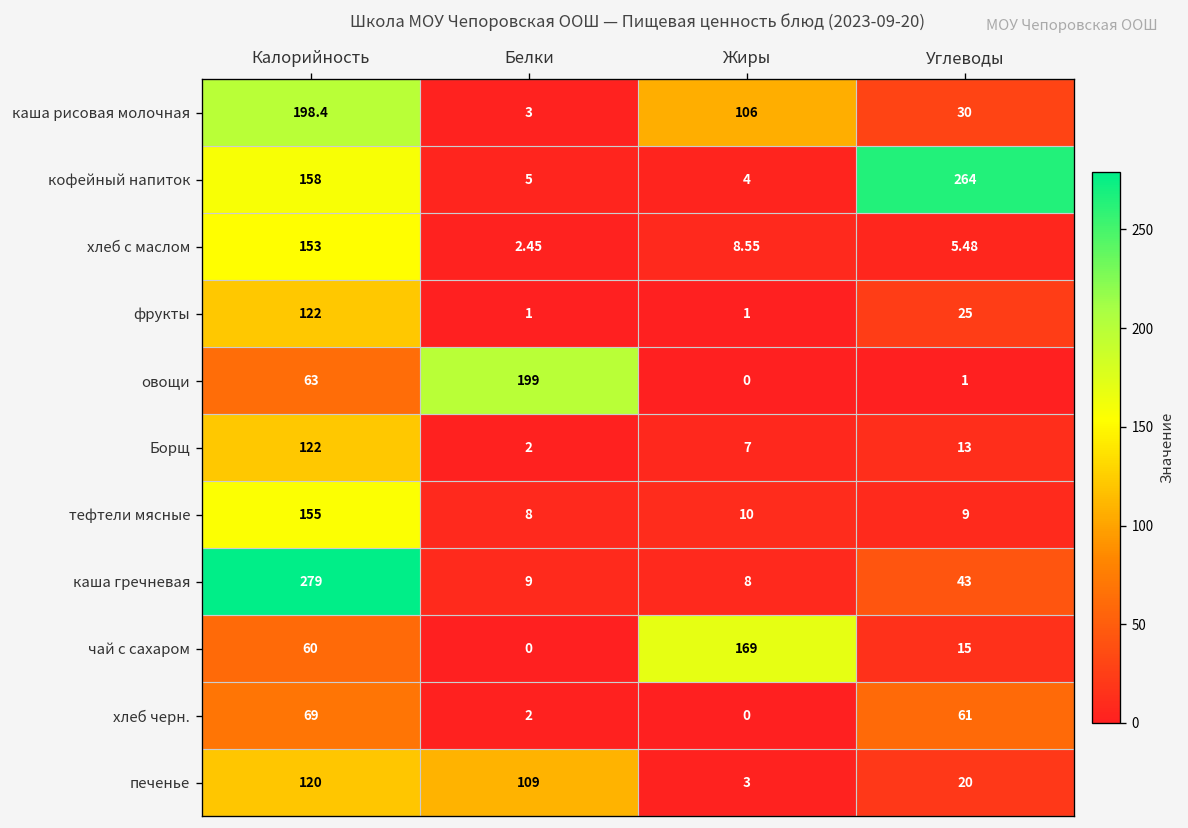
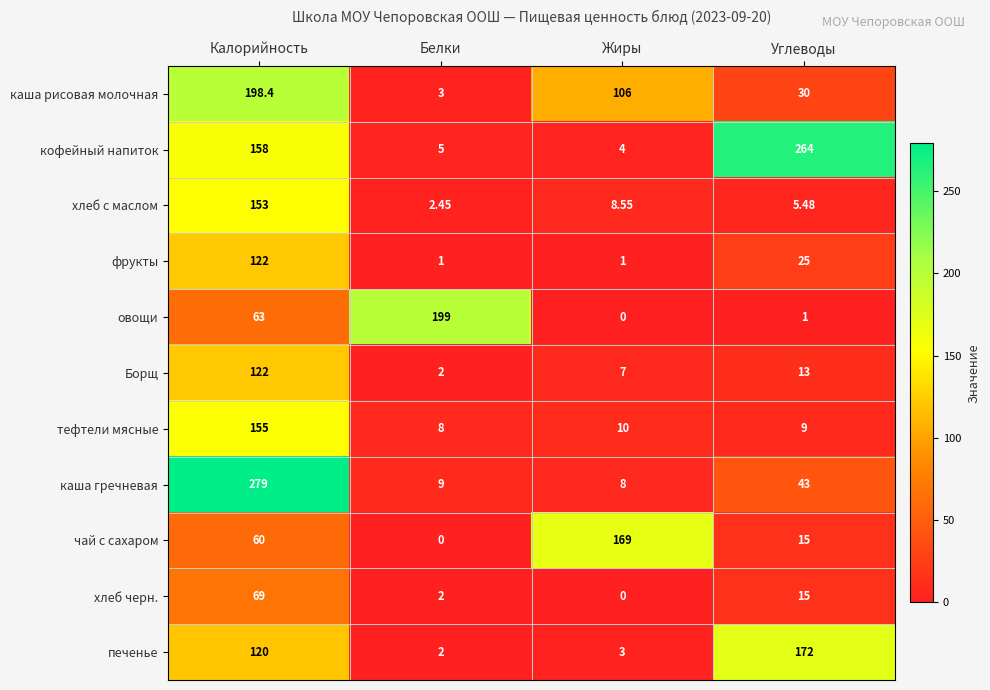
  {
    "каша рисовая молочная": {
      "Калорийность": 198.4,
      "Белки": 3,
      "Жиры": 106,
      "Углеводы": 30
    },
    "кофейный напиток": {
      "Калорийность": 158,
      "Белки": 5,
      "Жиры": 4,
      "Углеводы": 264
    },
    "хлеб с маслом": {
      "Калорийность": 153,
      "Белки": 2.45,
      "Жиры": 8.55,
      "Углеводы": 5.48
    },
    "фрукты": {
      "Калорийность": 122,
      "Белки": 1,
      "Жиры": 1,
      "Углеводы": 25
    },
    "овощи": {
      "Калорийность": 63,
      "Белки": 199,
      "Жиры": 0,
      "Углеводы": 1
    },
    "Борщ": {
      "Калорийность": 122,
      "Белки": 2,
      "Жиры": 7,
      "Углеводы": 13
    },
    "тефтели мясные": {
      "Калорийность": 155,
      "Белки": 8,
      "Жиры": 10,
      "Углеводы": 9
    },
    "каша гречневая": {
      "Калорийность": 279,
      "Белки": 9,
      "Жиры": 8,
      "Углеводы": 43
    },
    "чай с сахаром": {
      "Калорийность": 60,
      "Белки": 0,
      "Жиры": 169,
      "Углеводы": 15
    },
    "хлеб черн.": {
      "Калорийность": 69,
      "Белки": 2,
      "Жиры": 0,
-     "Углеводы": 61
+     "Углеводы": 15
    },
    "печенье": {
      "Калорийность": 120,
-     "Белки": 109,
+     "Белки": 2,
      "Жиры": 3,
-     "Углеводы": 20
+     "Углеводы": 172
    }
  }
